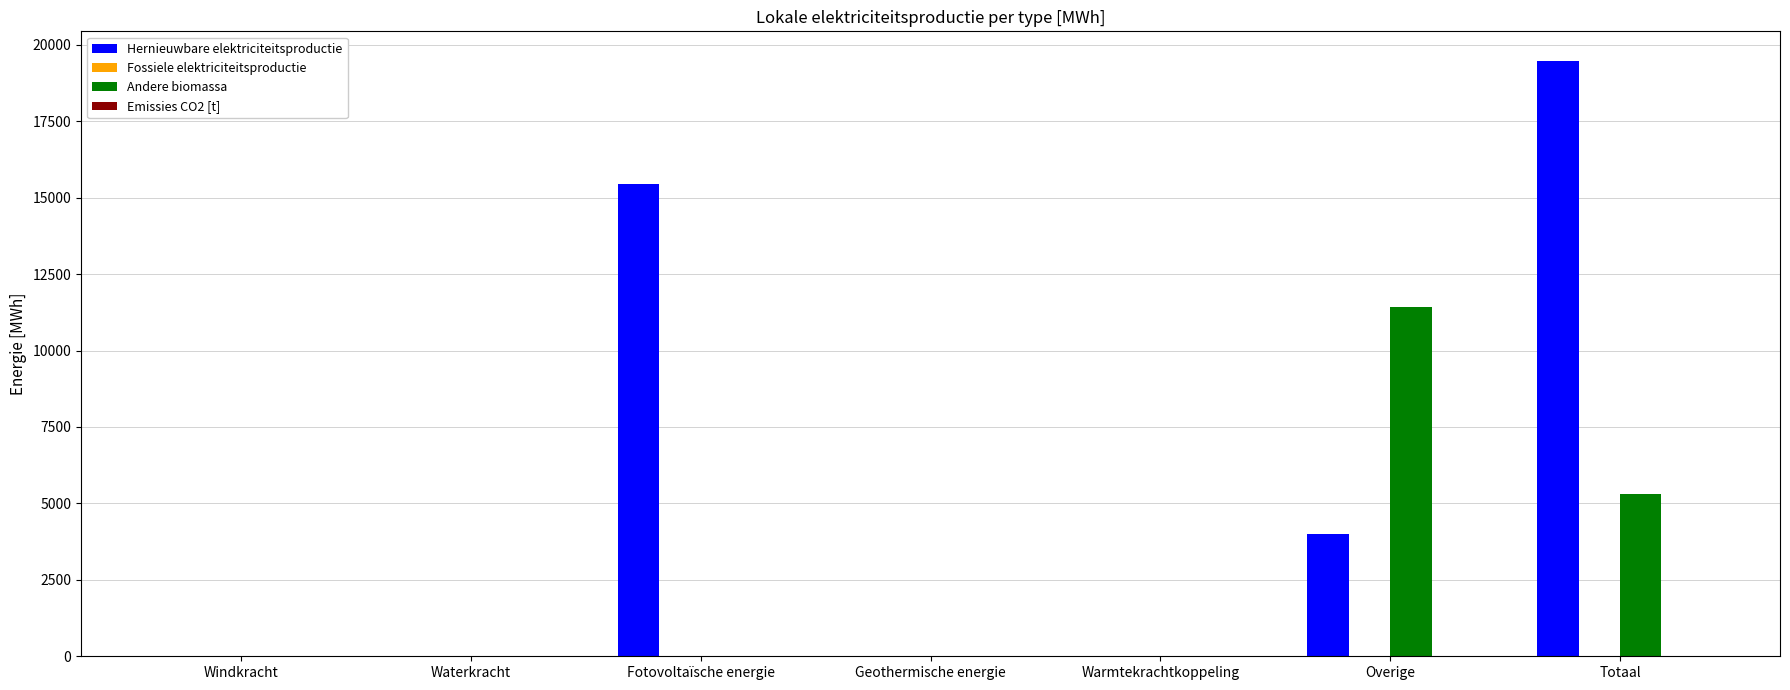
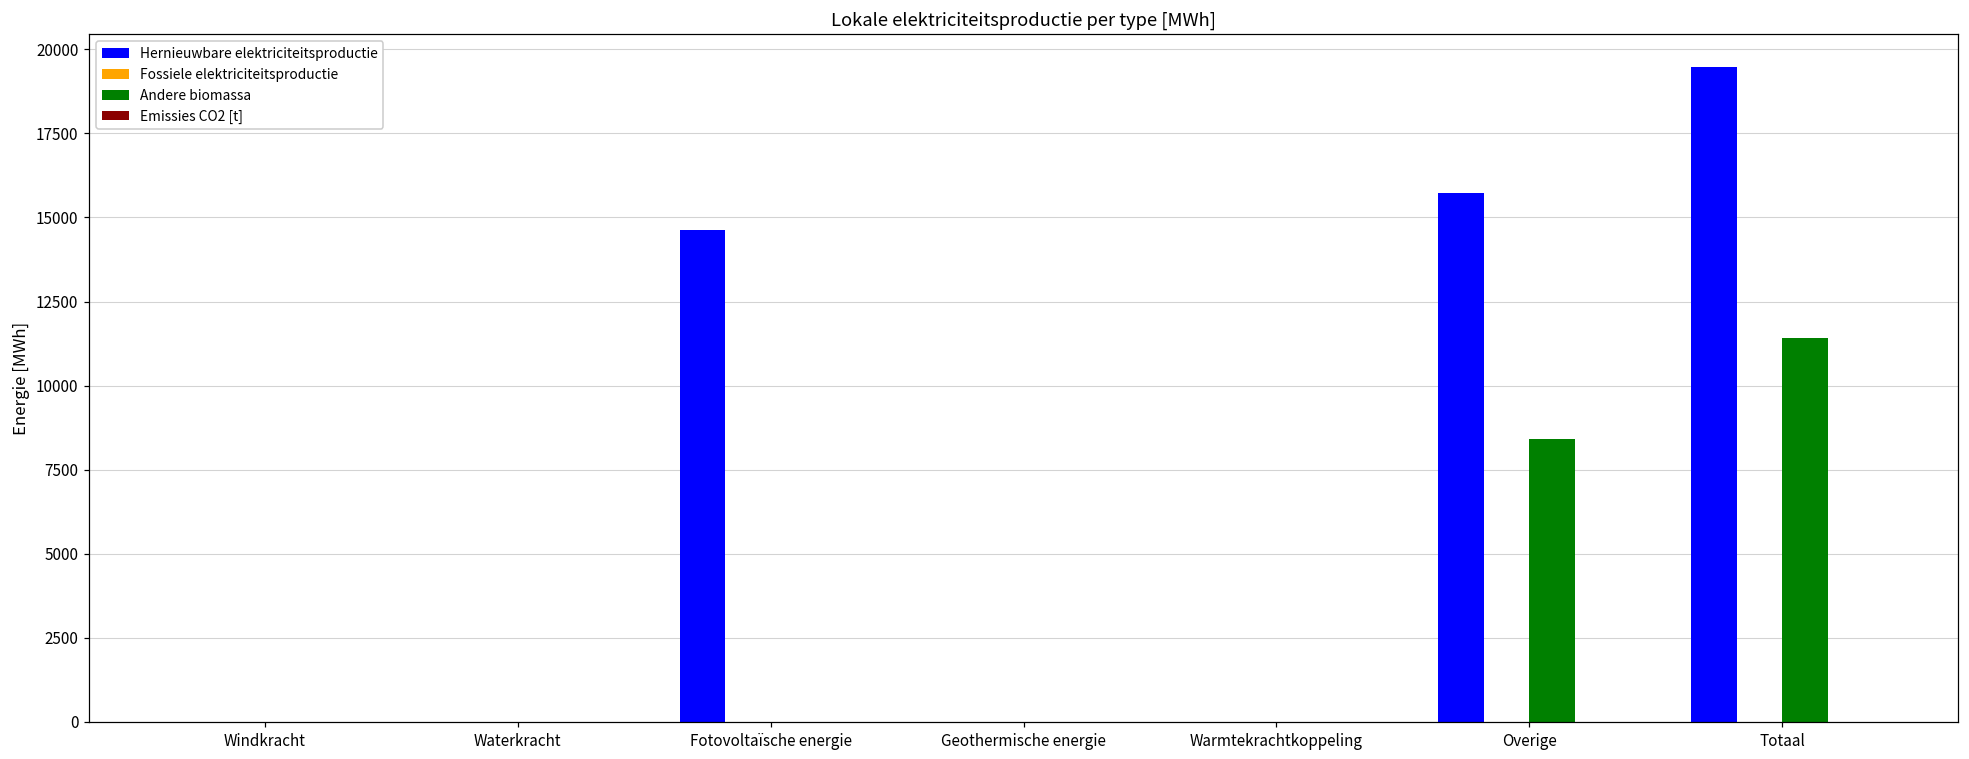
  {
    "Hernieuwbare elektriciteitsproductie": {
      "Windkracht": 0,
      "Waterkracht": 0,
-     "Fotovoltaïsche energie": 15500,
+     "Fotovoltaïsche energie": 14600,
      "Geothermische energie": 0,
      "Warmtekrachtkoppeling": 0,
-     "Overige": 4000,
+     "Overige": 15700,
      "Totaal": 19500
    },
    "Fossiele elektriciteitsproductie": {
      "Windkracht": 0,
      "Waterkracht": 0,
      "Fotovoltaïsche energie": 0,
      "Geothermische energie": 0,
      "Warmtekrachtkoppeling": 0,
      "Overige": 0,
      "Totaal": 0
    },
    "Andere biomassa": {
      "Windkracht": 0,
      "Waterkracht": 0,
      "Fotovoltaïsche energie": 0,
      "Geothermische energie": 0,
      "Warmtekrachtkoppeling": 0,
-     "Overige": 11400,
-     "Totaal": 5300
+     "Overige": 8400,
+     "Totaal": 11400
    },
    "Emissies CO2 [t]": {
      "Windkracht": 0,
      "Waterkracht": 0,
      "Fotovoltaïsche energie": 0,
      "Geothermische energie": 0,
      "Warmtekrachtkoppeling": 0,
      "Overige": 0,
      "Totaal": 0
    }
  }
